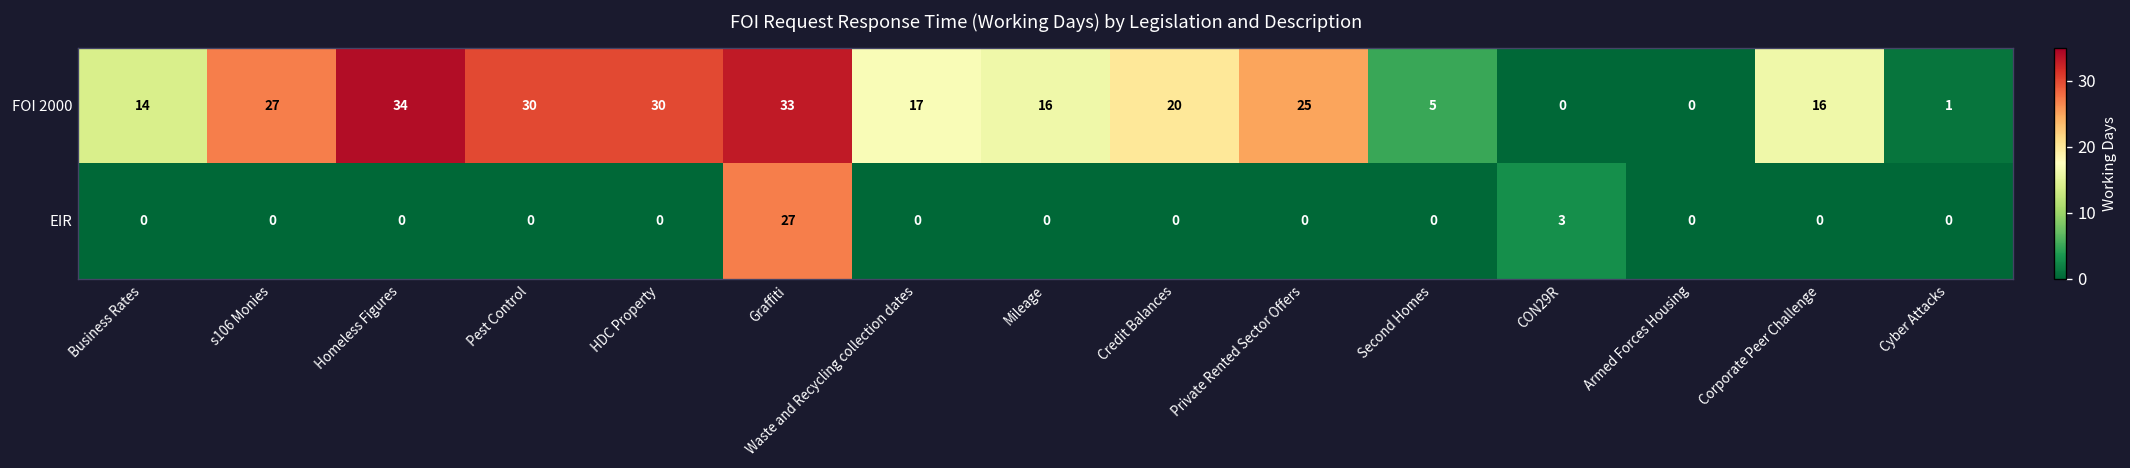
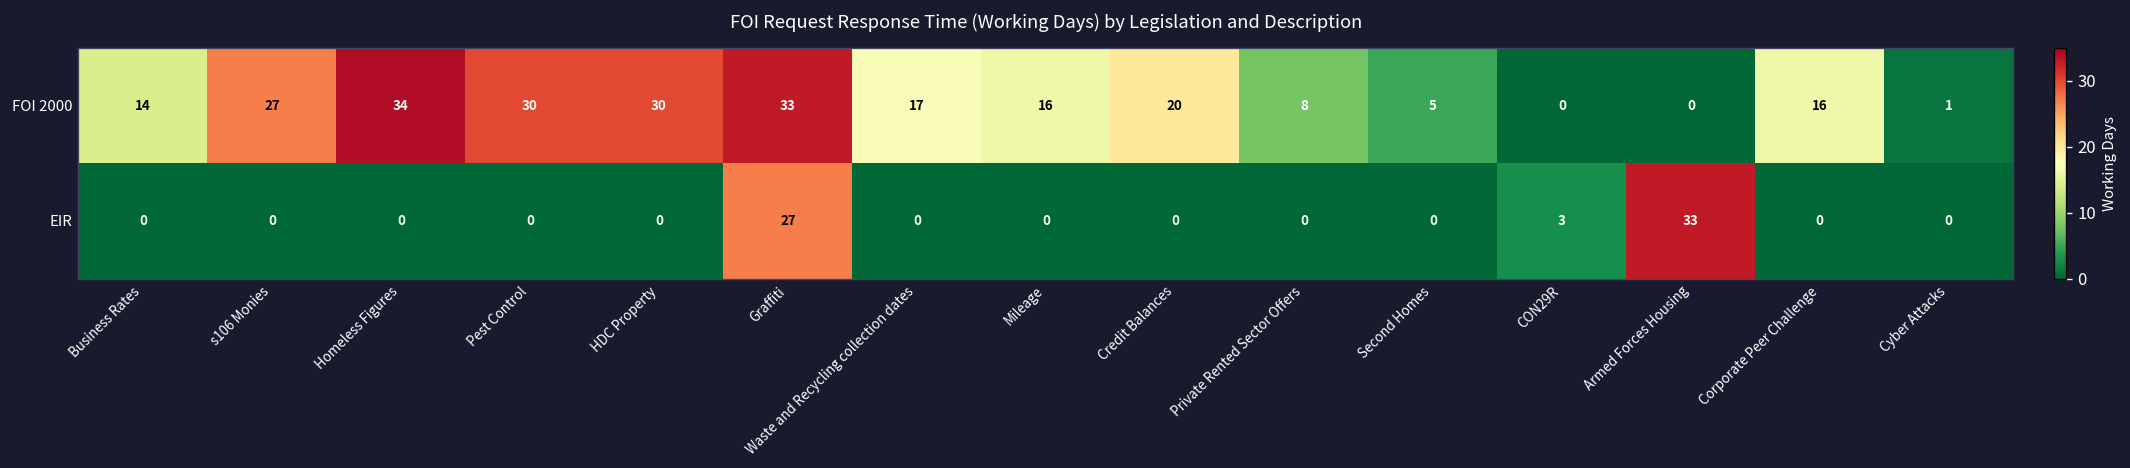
  {
    "FOI 2000": {
      "Business Rates": 14,
      "s106 Monies": 27,
      "Homeless Figures": 34,
      "Pest Control": 30,
      "HDC Property": 30,
      "Graffiti": 33,
      "Waste and Recycling collection dates": 17,
      "Mileage": 16,
      "Credit Balances": 20,
-     "Private Rented Sector Offers": 25,
+     "Private Rented Sector Offers": 8,
      "Second Homes": 5,
      "CON29R": 0,
      "Armed Forces Housing": 0,
      "Corporate Peer Challenge": 16,
      "Cyber Attacks": 1
    },
    "EIR": {
      "Business Rates": 0,
      "s106 Monies": 0,
      "Homeless Figures": 0,
      "Pest Control": 0,
      "HDC Property": 0,
      "Graffiti": 27,
      "Waste and Recycling collection dates": 0,
      "Mileage": 0,
      "Credit Balances": 0,
      "Private Rented Sector Offers": 0,
      "Second Homes": 0,
      "CON29R": 3,
-     "Armed Forces Housing": 0,
+     "Armed Forces Housing": 33,
      "Corporate Peer Challenge": 0,
      "Cyber Attacks": 0
    }
  }
